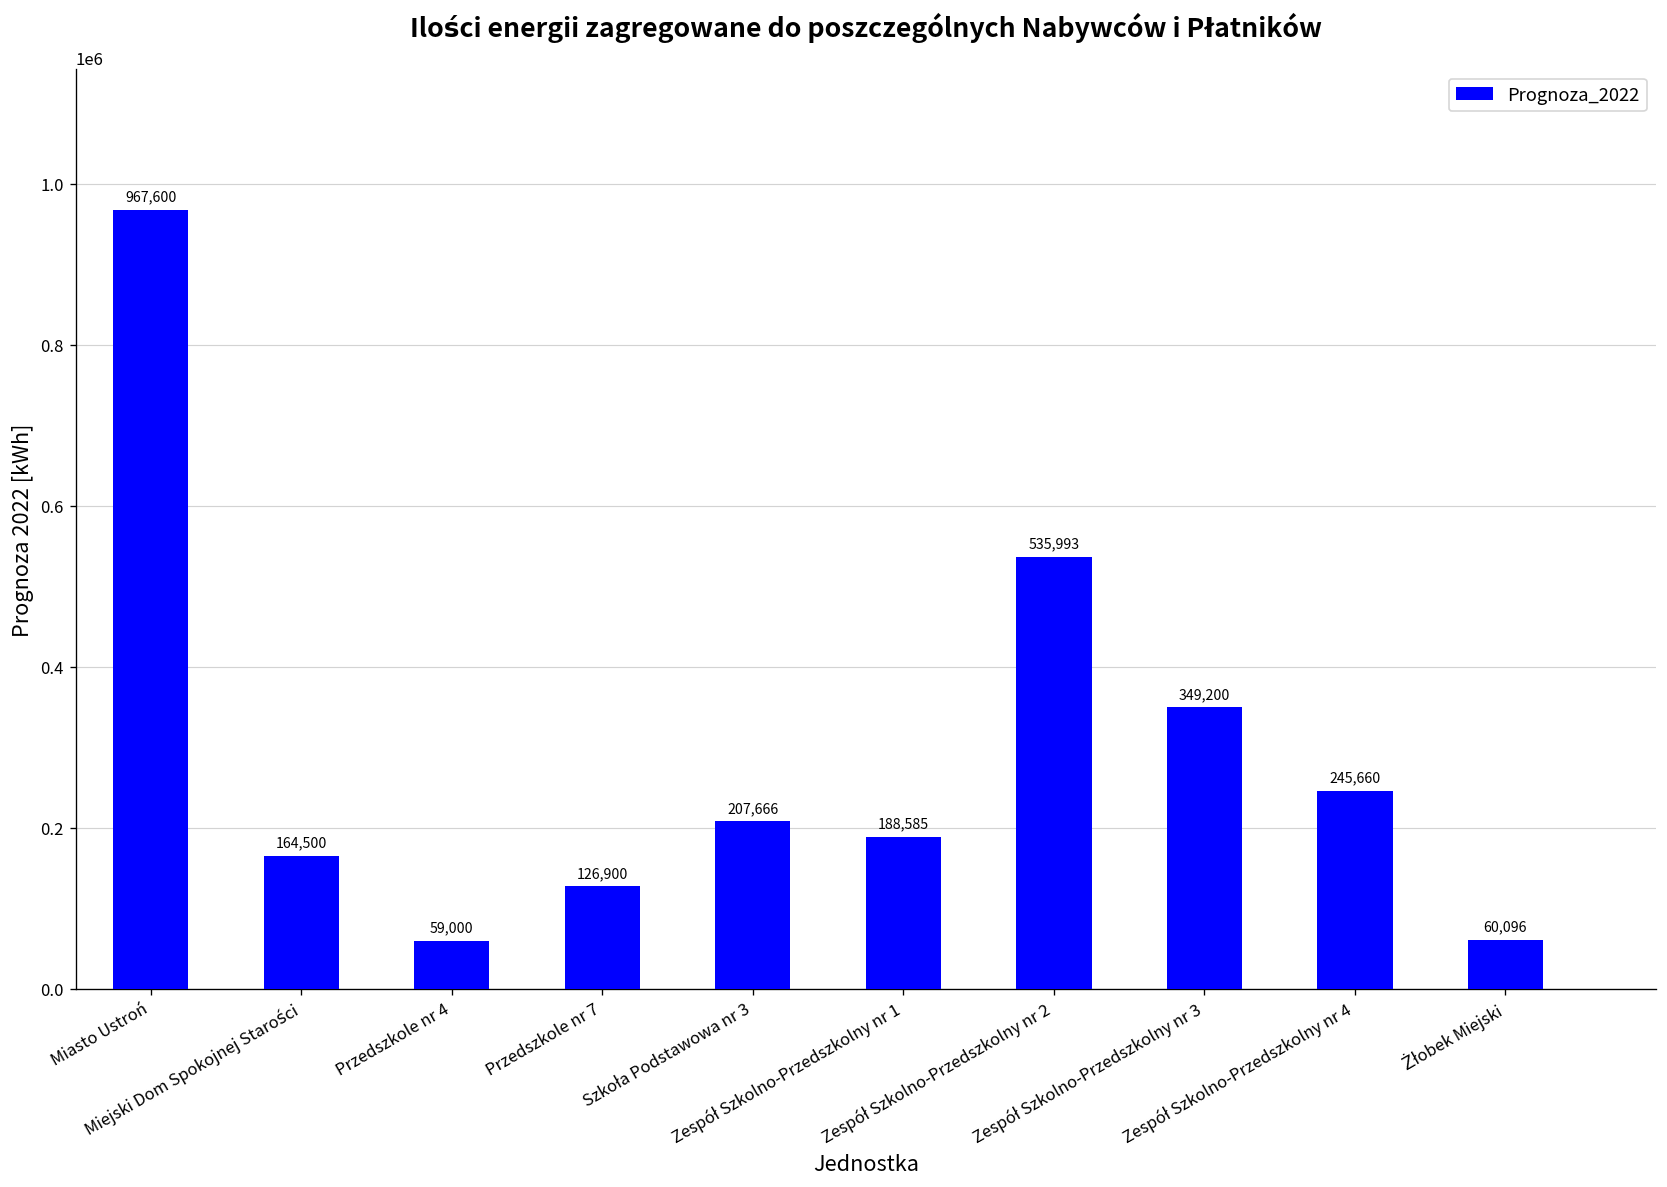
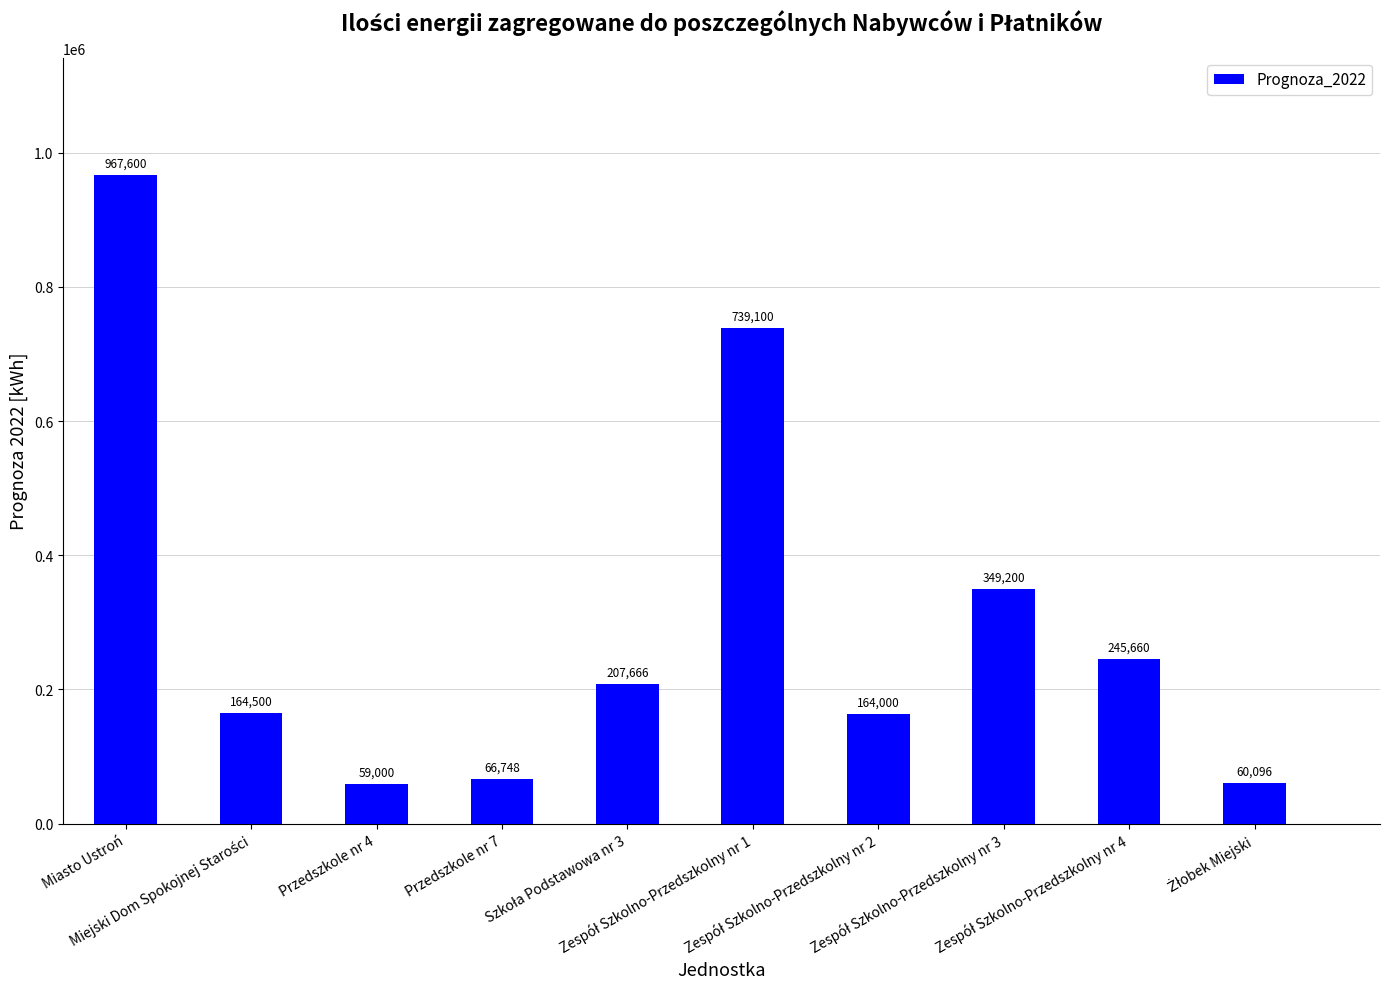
  {
    "Miasto Ustroń": "967,600",
    "Miejski Dom Spokojnej Starości": "164,500",
    "Przedszkole nr 4": "59,000",
-   "Przedszkole nr 7": "126,900",
+   "Przedszkole nr 7": "66,748",
    "Szkoła Podstawowa nr 3": "207,666",
-   "Zespół Szkolno-Przedszkolny nr 1": "188,585",
-   "Zespół Szkolno-Przedszkolny nr 2": "535,993",
+   "Zespół Szkolno-Przedszkolny nr 1": "739,100",
+   "Zespół Szkolno-Przedszkolny nr 2": "164,000",
    "Zespół Szkolno-Przedszkolny nr 3": "349,200",
    "Zespół Szkolno-Przedszkolny nr 4": "245,660",
    "Żłobek Miejski": "60,096"
  }
